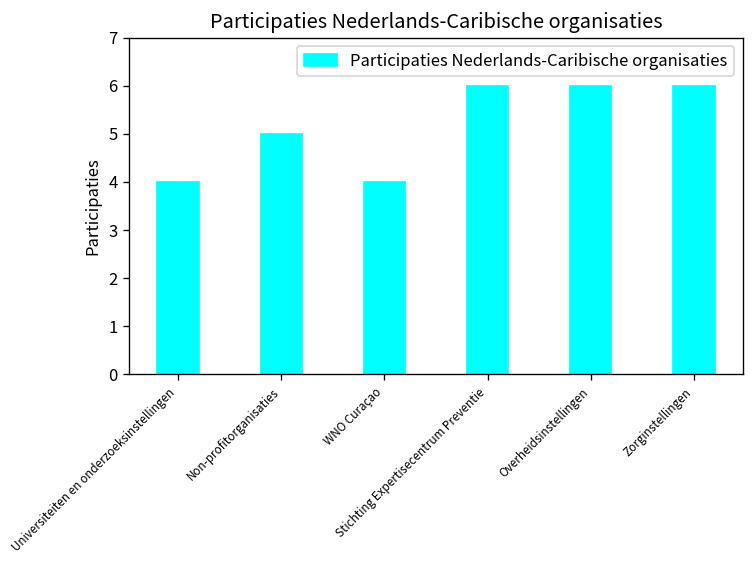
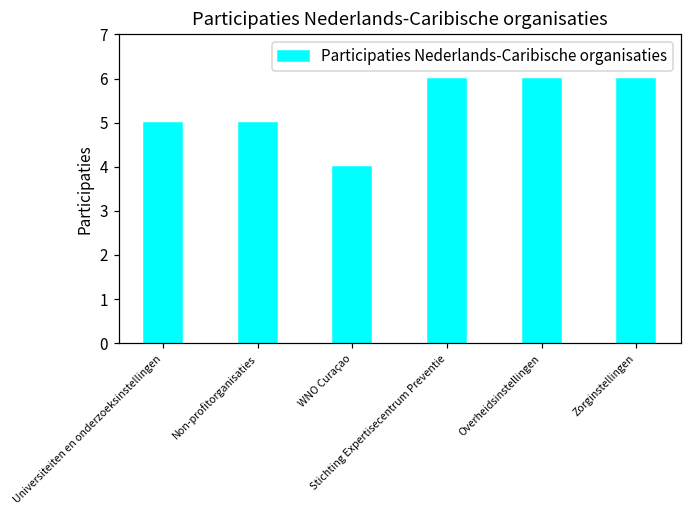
  {
-   "Universiteiten en onderzoeksinstellingen": 4,
+   "Universiteiten en onderzoeksinstellingen": 5,
    "Non-profitorganisaties": 5,
    "WNO Curaçao": 4,
    "Stichting Expertisecentrum Preventie": 6,
    "Overheidsinstellingen": 6,
    "Zorginstellingen": 6
  }
